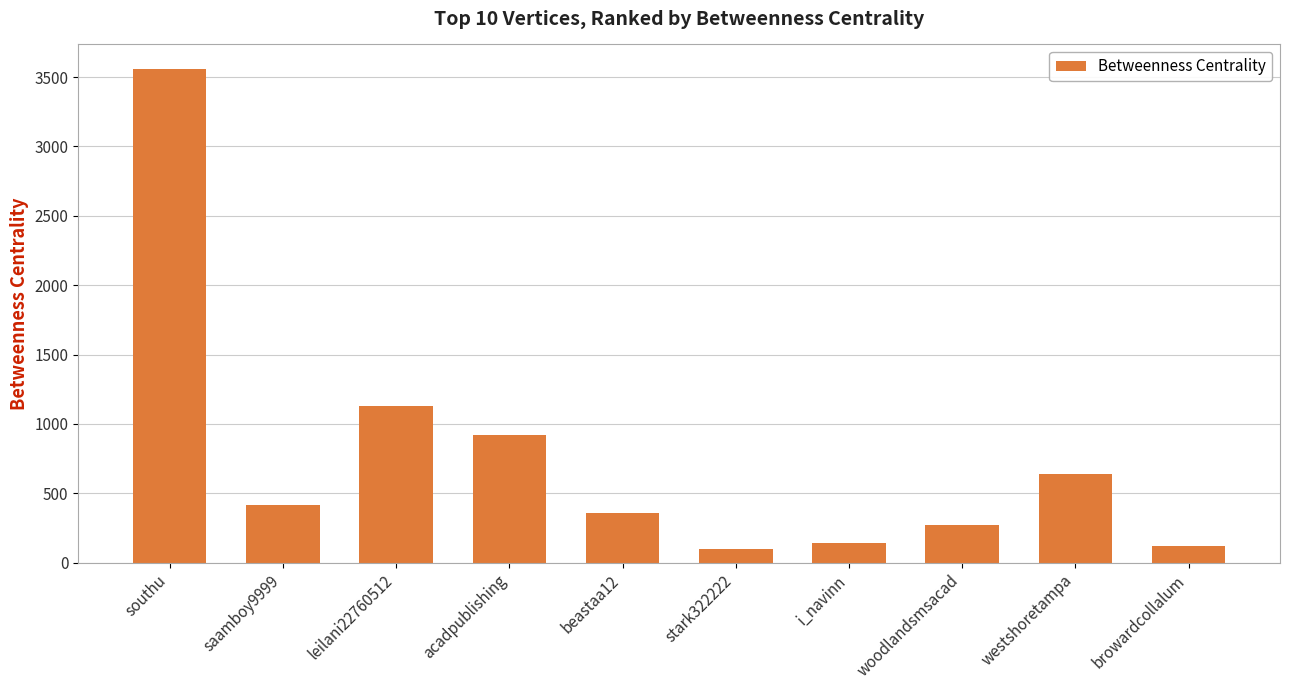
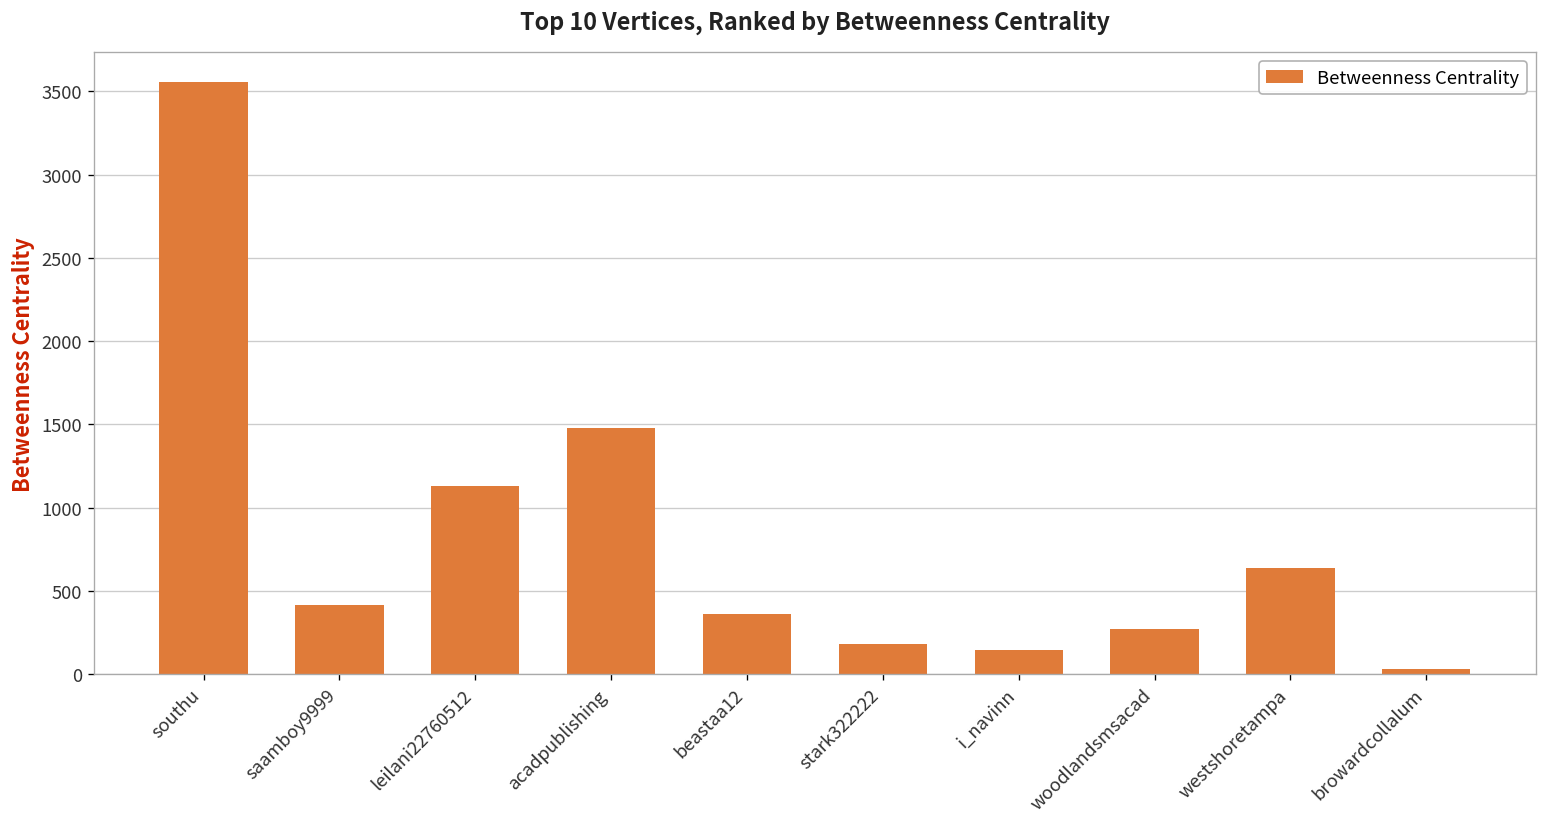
  {
    "southu": 3560,
    "saamboy9999": 420,
    "leilani22760512": 1130,
-   "acadpublishing": 920,
+   "acadpublishing": 1480,
    "beastaa12": 360,
-   "stark322222": 100,
+   "stark322222": 180,
    "i_navinn": 140,
    "woodlandsmsacad": 270,
    "westshoretampa": 640,
-   "browardcollalum": 120
+   "browardcollalum": 30
  }
